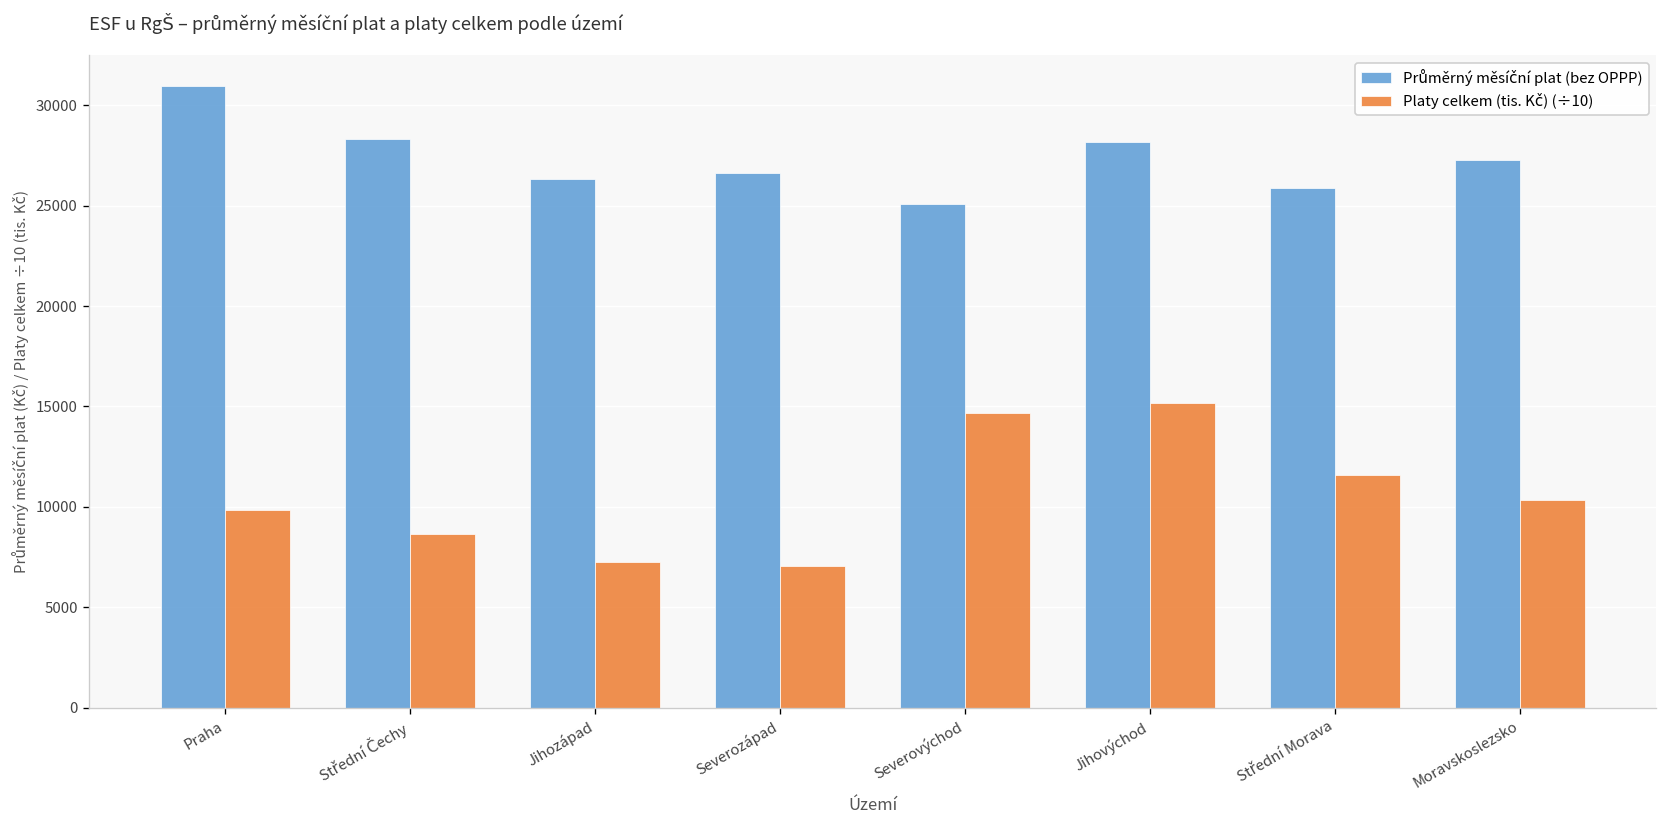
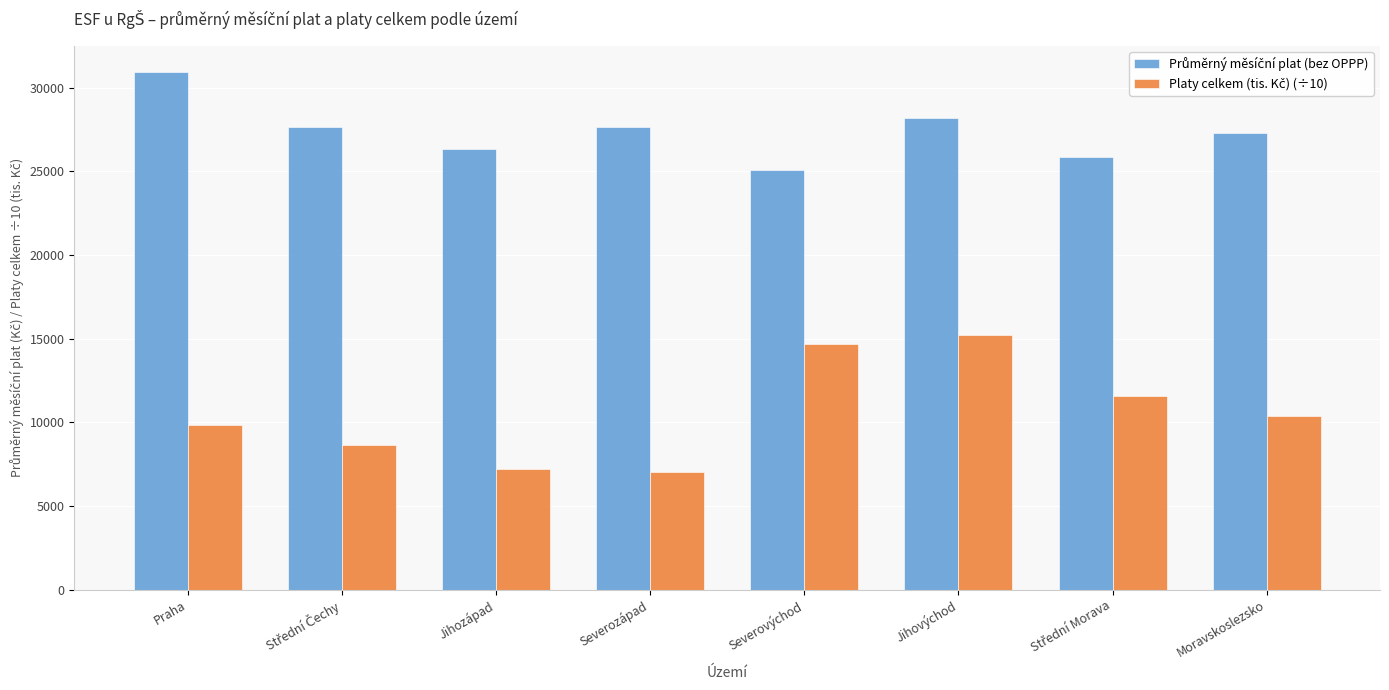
  {
    "Průměrný měsíční plat (bez OPPP)": {
      "Praha": 31000,
-     "Střední Čechy": 28300,
+     "Střední Čechy": 27700,
      "Jihozápad": 26300,
-     "Severozápad": 26600,
+     "Severozápad": 27600,
      "Severovýchod": 25100,
      "Jihovýchod": 28200,
      "Střední Morava": 25900,
      "Moravskoslezsko": 27300
    },
    "Platy celkem (tis. Kč) (÷10)": {
      "Praha": 9800,
      "Střední Čechy": 8600,
      "Jihozápad": 7200,
      "Severozápad": 7100,
      "Severovýchod": 14700,
      "Jihovýchod": 15200,
      "Střední Morava": 11600,
      "Moravskoslezsko": 10400
    }
  }
